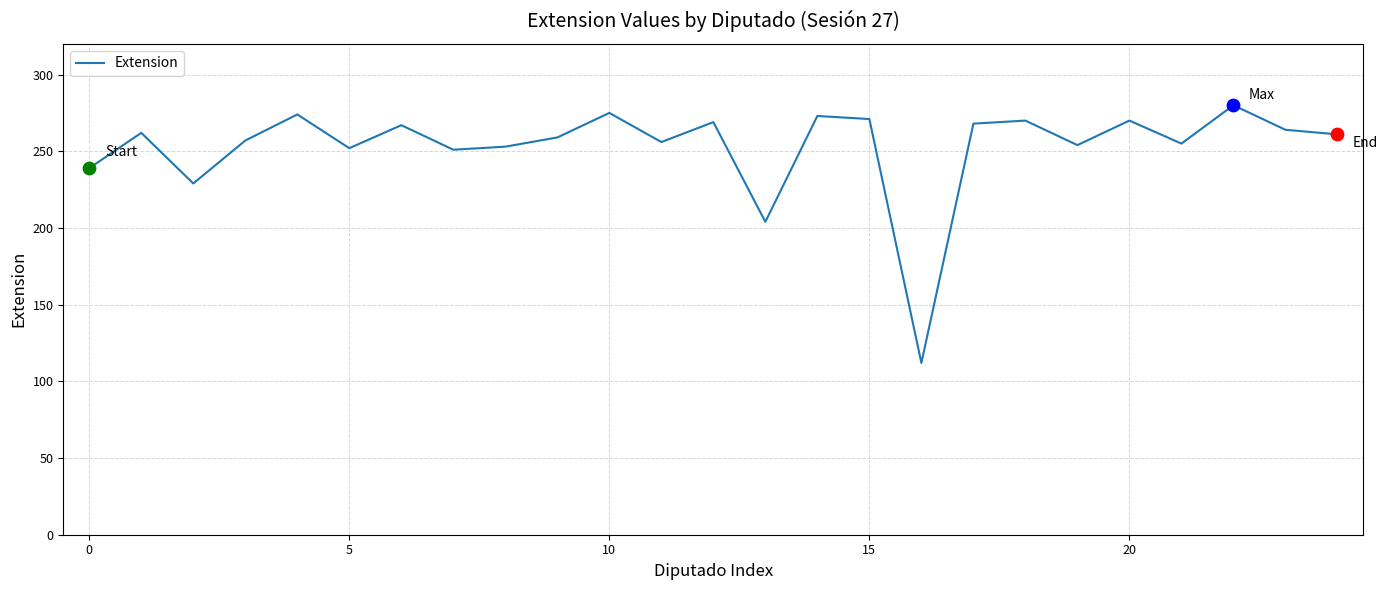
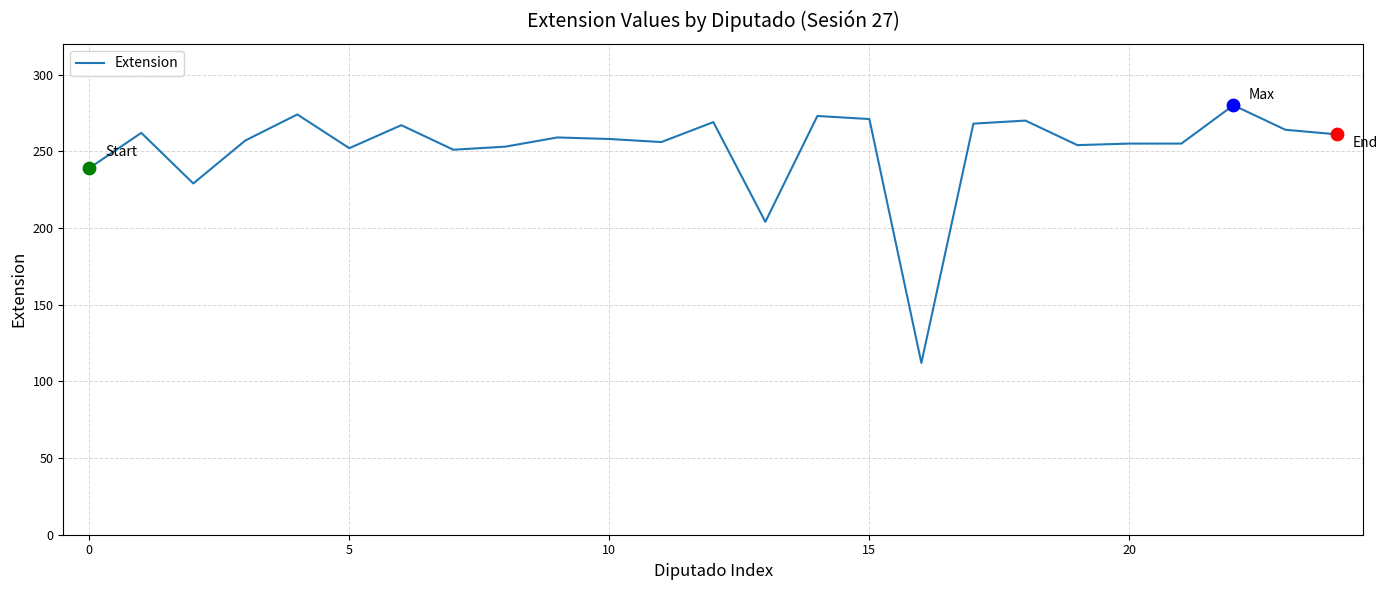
  {
    "Extension": {
      "5": 252,
-     "10": 275,
+     "10": 258,
      "15": 271,
-     "20": 270
+     "20": 255
    }
  }
